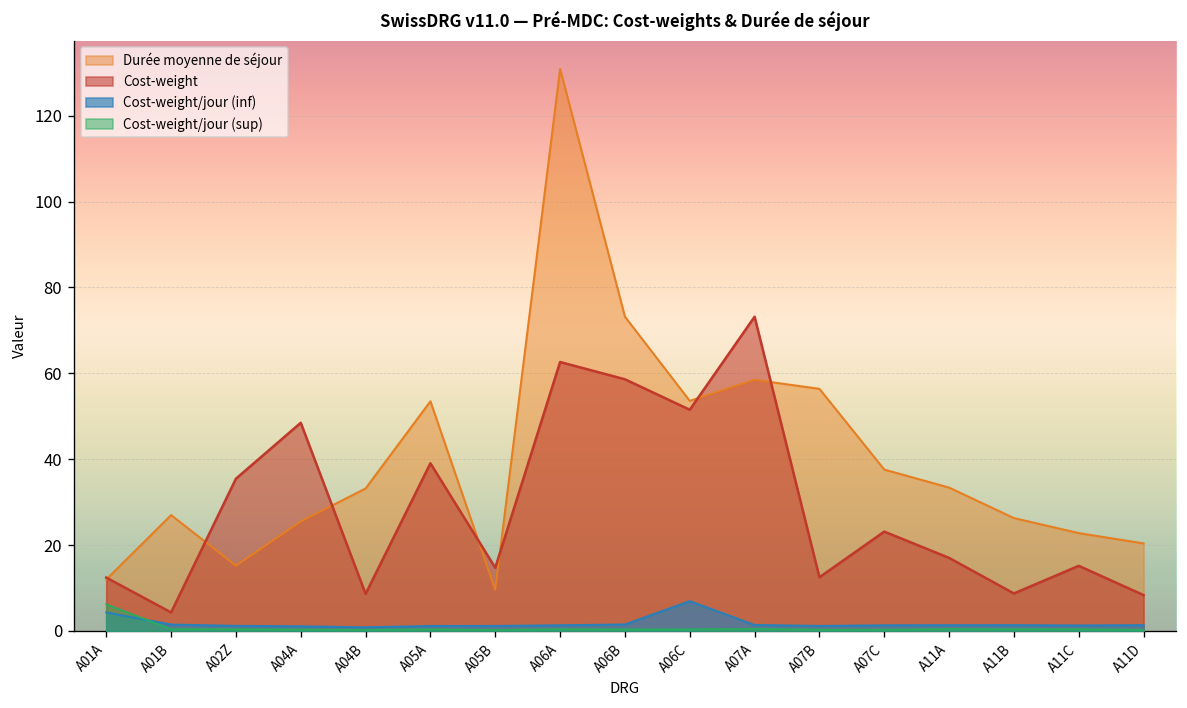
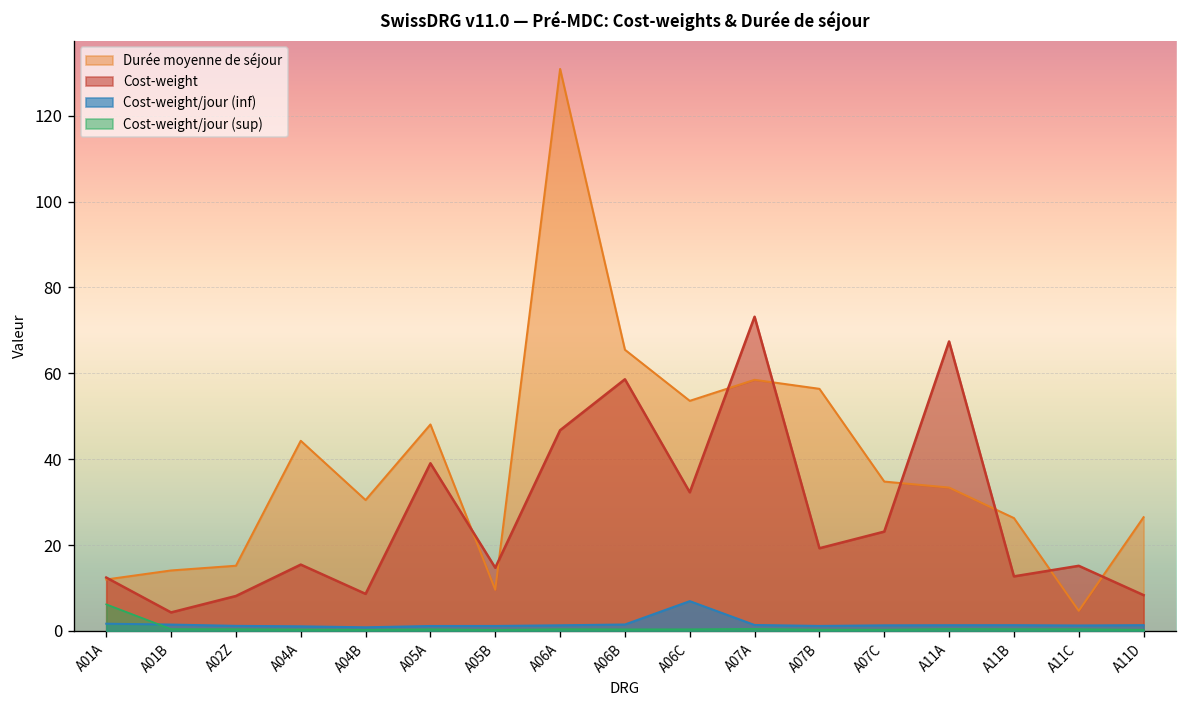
  {
    "Durée moyenne de séjour": {
-     "A01B": 27,
+     "A01B": 14,
      "A02Z": 15,
-     "A04A": 26,
-     "A04B": 33,
-     "A05A": 54,
+     "A04A": 44,
+     "A04B": 31,
+     "A05A": 48,
      "A05B": 10,
      "A06A": 131,
-     "A06B": 73,
+     "A06B": 66,
      "A06C": 54,
      "A07A": 59,
      "A07B": 56,
-     "A07C": 38,
+     "A07C": 35,
      "A11A": 33,
      "A11B": 26,
-     "A11C": 23,
-     "A11D": 20
+     "A11C": 5,
+     "A11D": 27
    },
    "Cost-weight": {
      "A01B": 4,
-     "A02Z": 35,
-     "A04A": 48,
+     "A02Z": 8,
+     "A04A": 15,
      "A04B": 9,
      "A05A": 39,
      "A05B": 15,
-     "A06A": 63,
+     "A06A": 47,
      "A06B": 59,
-     "A06C": 52,
+     "A06C": 32,
      "A07A": 73,
-     "A07B": 13,
+     "A07B": 19,
      "A07C": 23,
-     "A11A": 17,
-     "A11B": 9,
+     "A11A": 67,
+     "A11B": 13,
      "A11C": 15,
      "A11D": 8
    },
    "Cost-weight/jour (inf)": {
-     "A01A": 4,
+     "A01A": 2,
      "A01B": 2,
      "A02Z": 1,
      "A04A": 1,
      "A05A": 1,
      "A05B": 1,
      "A06A": 1,
      "A06B": 2,
      "A06C": 7,
      "A07A": 1,
      "A07B": 1,
      "A07C": 1,
      "A11A": 1,
      "A11B": 1,
      "A11C": 1,
      "A11D": 1
    },
    "Cost-weight/jour (sup)": {
      "A01A": 6,
      "A01B": 0,
      "A02Z": 0,
      "A04A": 0,
      "A05A": 0,
      "A05B": 0,
      "A06A": 0,
      "A06B": 0,
      "A06C": 0,
      "A07A": 0,
      "A07B": 0,
      "A07C": 0,
      "A11A": 0,
      "A11B": 0,
      "A11C": 0,
      "A11D": 0
    }
  }
